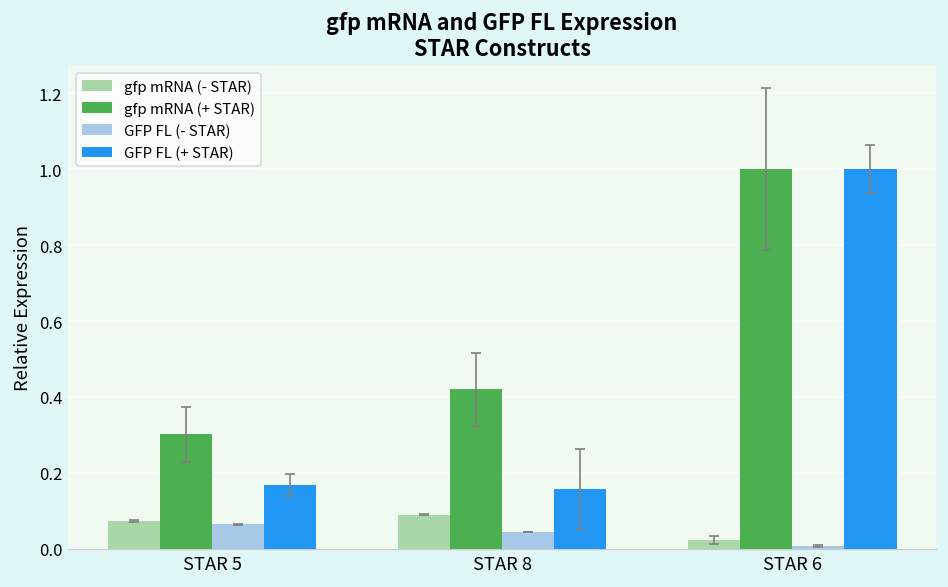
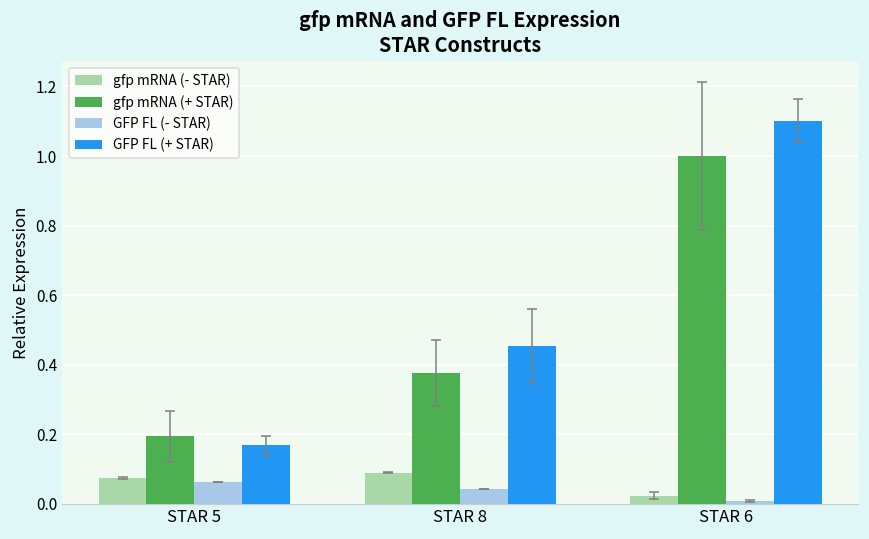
  {
    "gfp mRNA (- STAR)": {
      "STAR 5": 0.07,
      "STAR 8": 0.09,
      "STAR 6": 0.02
    },
    "gfp mRNA (+ STAR)": {
-     "STAR 5": 0.30,
-     "STAR 8": 0.42,
+     "STAR 5": 0.19,
+     "STAR 8": 0.38,
      "STAR 6": 1.00
    },
    "GFP FL (- STAR)": {
      "STAR 5": 0.06,
      "STAR 8": 0.04,
      "STAR 6": 0.01
    },
    "GFP FL (+ STAR)": {
      "STAR 5": 0.17,
-     "STAR 8": 0.16,
-     "STAR 6": 1.0
+     "STAR 8": 0.45,
+     "STAR 6": 1.1
    }
  }
